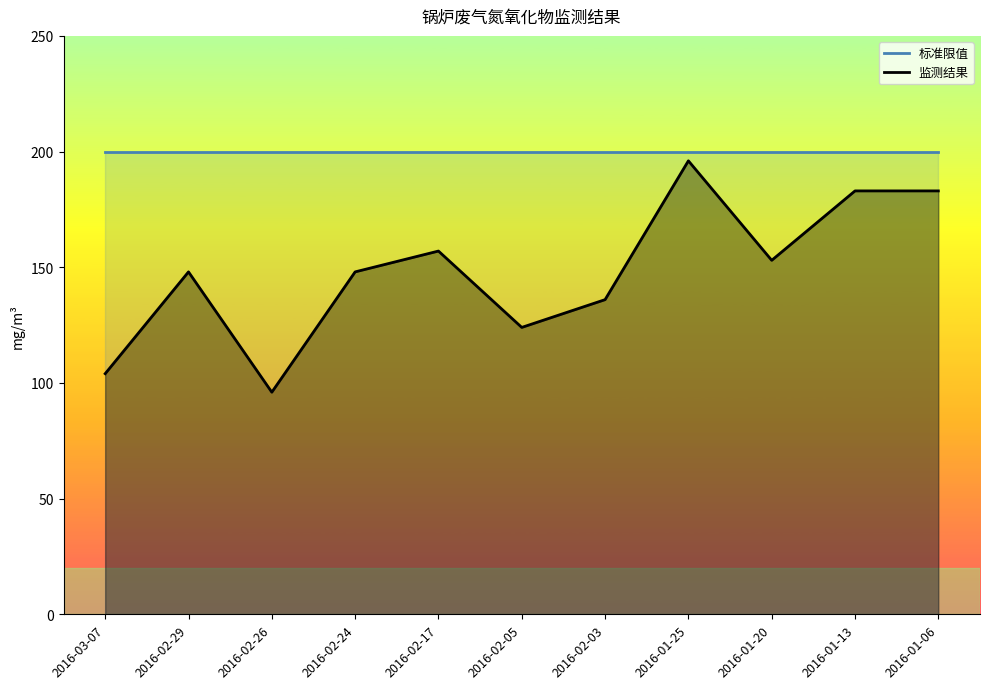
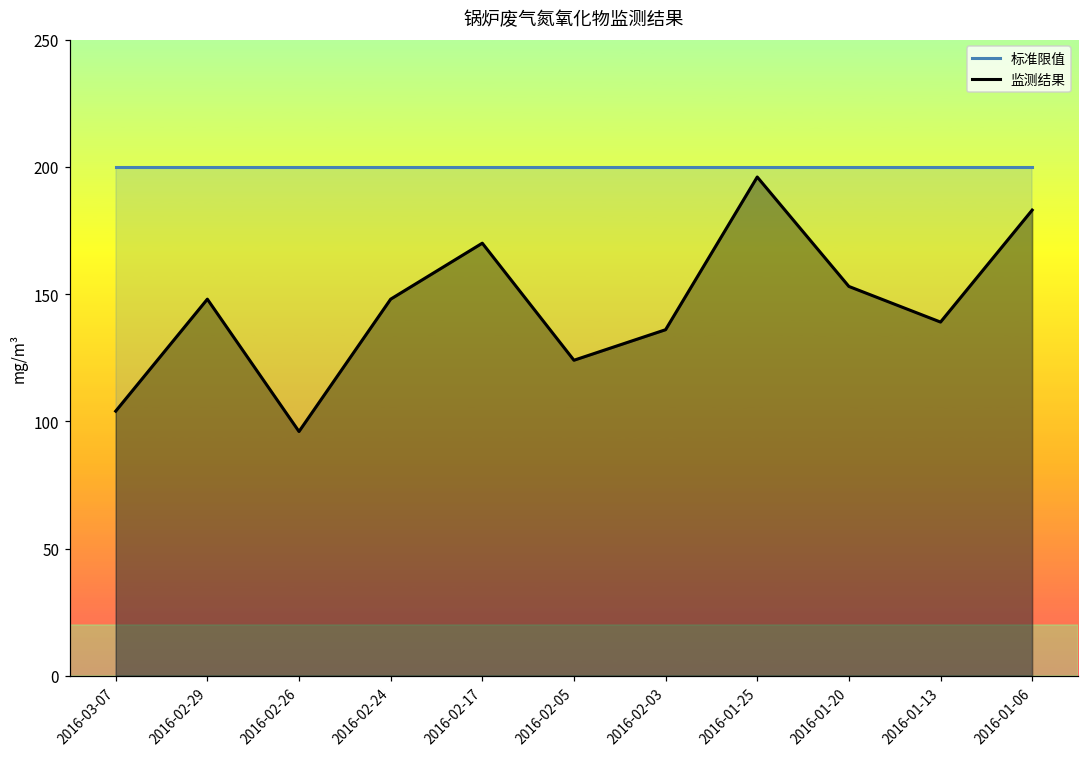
  {
    "标准限值": {
      "2016-03-07": 200,
      "2016-02-29": 200,
      "2016-02-26": 200,
      "2016-02-24": 200,
      "2016-02-17": 200,
      "2016-02-05": 200,
      "2016-02-03": 200,
      "2016-01-25": 200,
      "2016-01-20": 200,
      "2016-01-13": 200,
      "2016-01-06": 200
    },
    "监测结果": {
      "2016-03-07": 104,
      "2016-02-29": 148,
      "2016-02-26": 96,
      "2016-02-24": 148,
-     "2016-02-17": 157,
+     "2016-02-17": 170,
      "2016-02-05": 124,
      "2016-02-03": 136,
      "2016-01-25": 196,
      "2016-01-20": 153,
-     "2016-01-13": 183,
+     "2016-01-13": 139,
      "2016-01-06": 183
    }
  }
